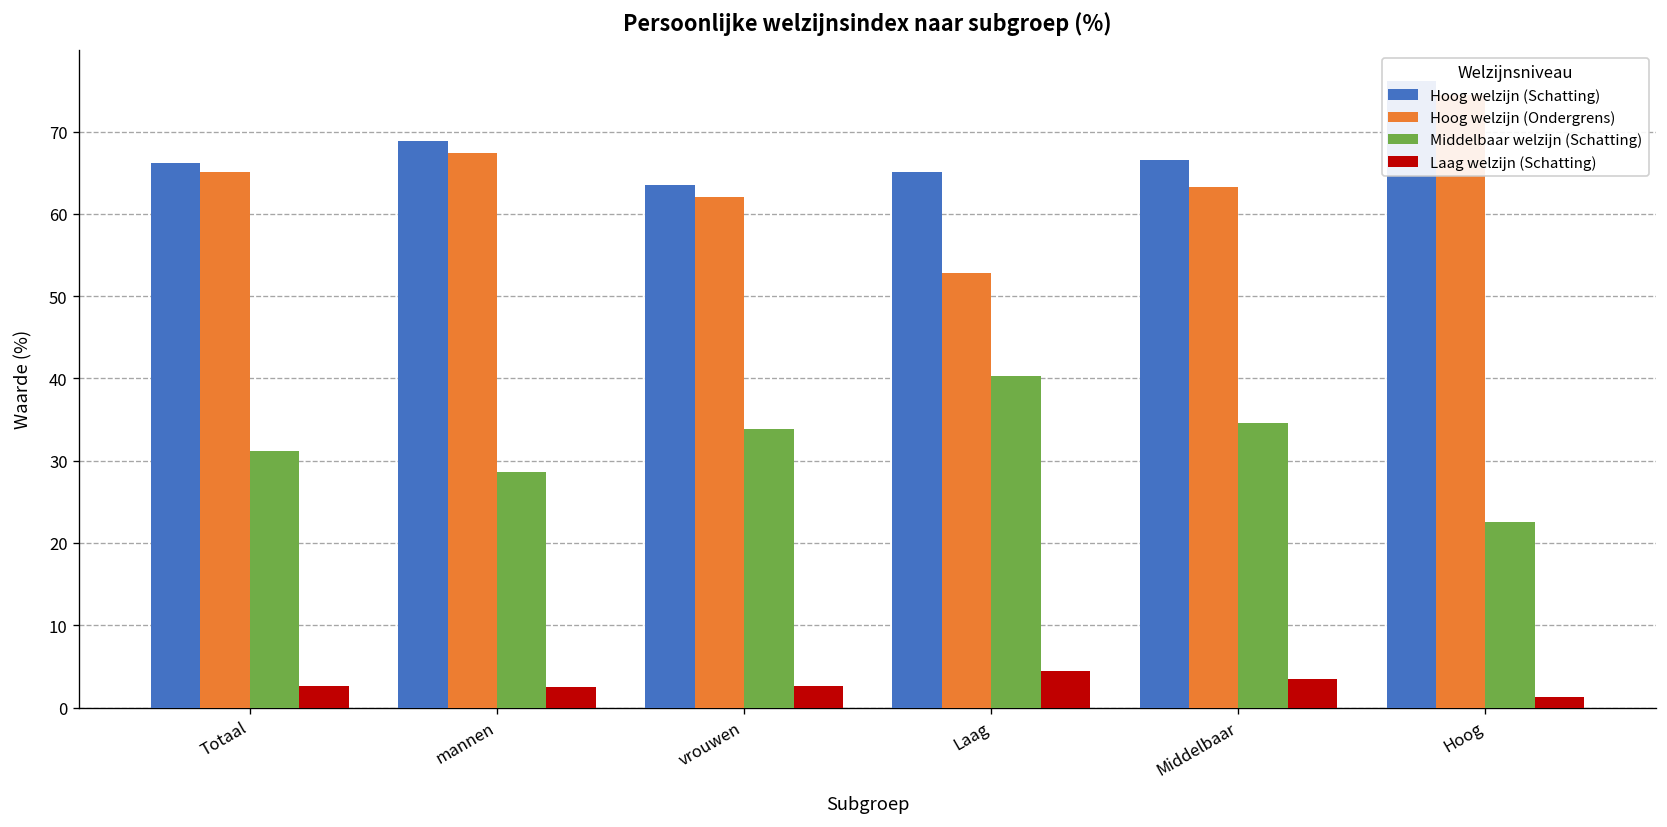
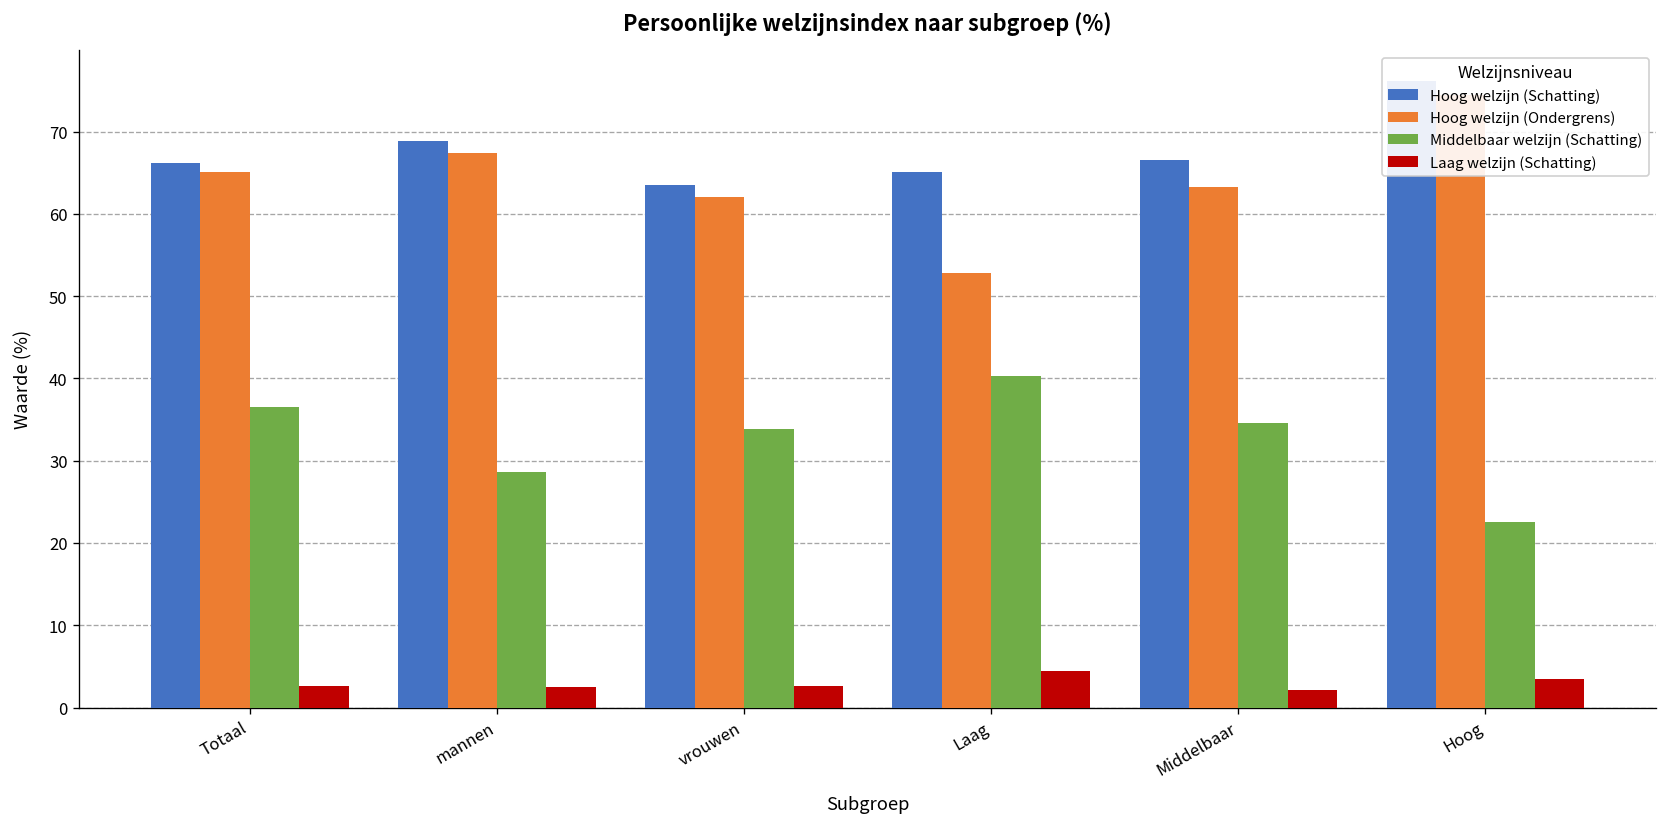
  {
    "Hoog welzijn (Schatting)": {
      "Totaal": 66,
      "mannen": 69,
      "vrouwen": 64,
      "Laag": 65,
      "Middelbaar": 67
    },
    "Hoog welzijn (Ondergrens)": {
      "Totaal": 65,
      "mannen": 67,
      "vrouwen": 62,
      "Laag": 53,
      "Middelbaar": 63
    },
    "Middelbaar welzijn (Schatting)": {
-     "Totaal": 31,
+     "Totaal": 37,
      "mannen": 29,
      "vrouwen": 34,
      "Laag": 40,
      "Middelbaar": 35,
      "Hoog": 23
    },
    "Laag welzijn (Schatting)": {
      "Totaal": 3,
      "mannen": 3,
      "vrouwen": 3,
      "Laag": 5,
-     "Middelbaar": 4,
-     "Hoog": 1
+     "Middelbaar": 2,
+     "Hoog": 4
    }
  }
